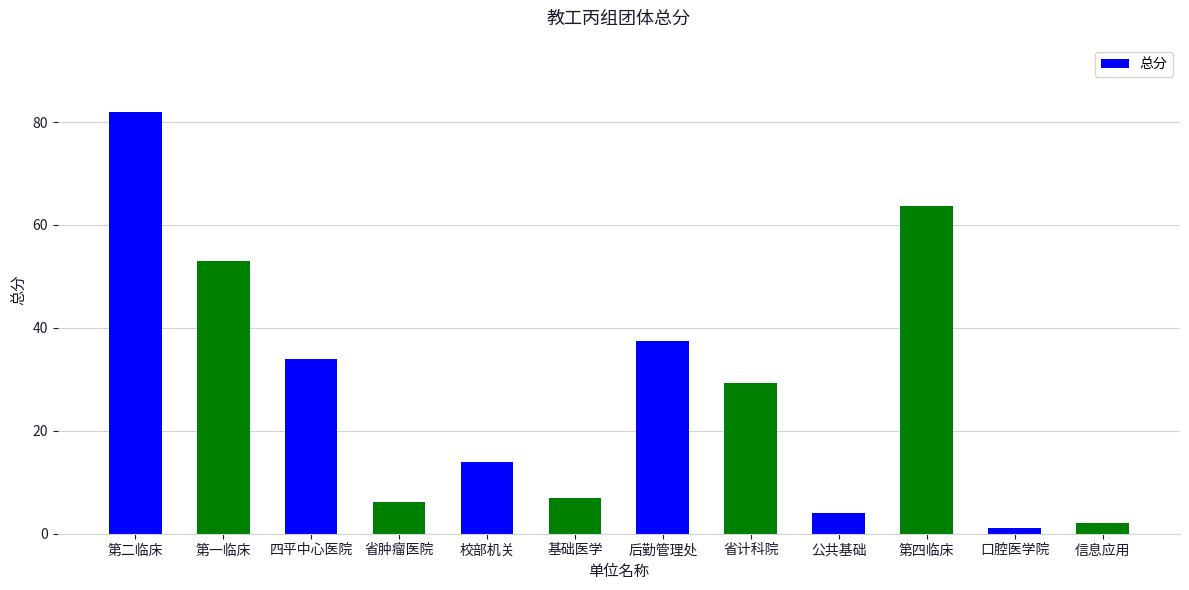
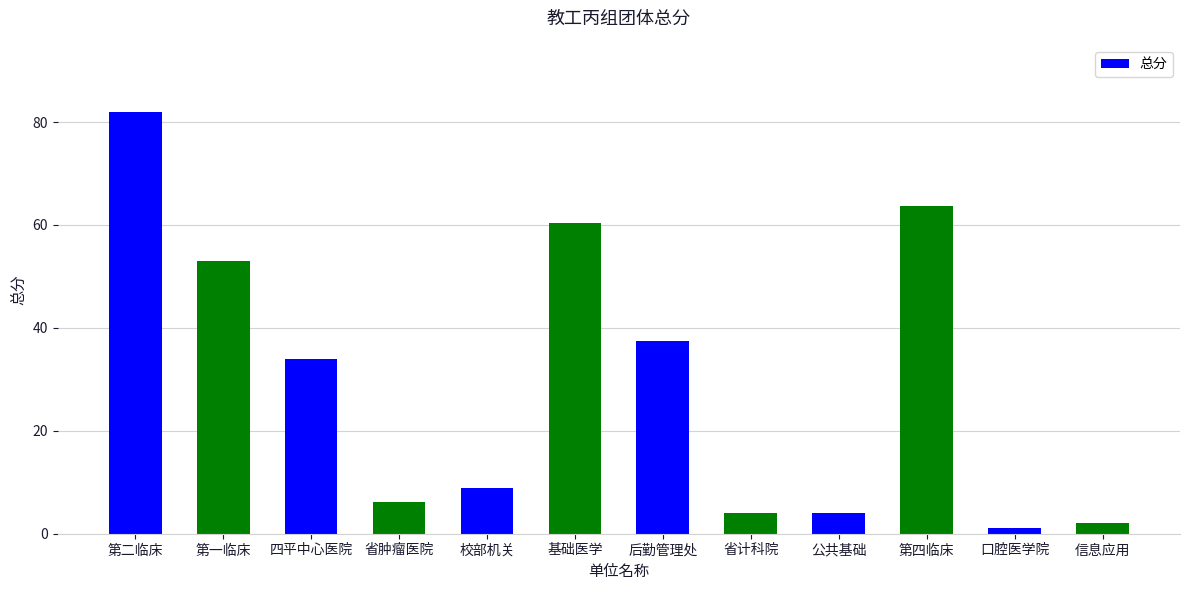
  {
    "第二临床": 82,
    "第一临床": 53,
    "四平中心医院": 34,
    "省肿瘤医院": 6,
-   "校部机关": 14,
-   "基础医学": 7,
+   "校部机关": 9,
+   "基础医学": 60,
    "后勤管理处": 37,
-   "省计科院": 29,
+   "省计科院": 4,
    "公共基础": 4,
    "第四临床": 64,
    "口腔医学院": 1,
    "信息应用": 2
  }
